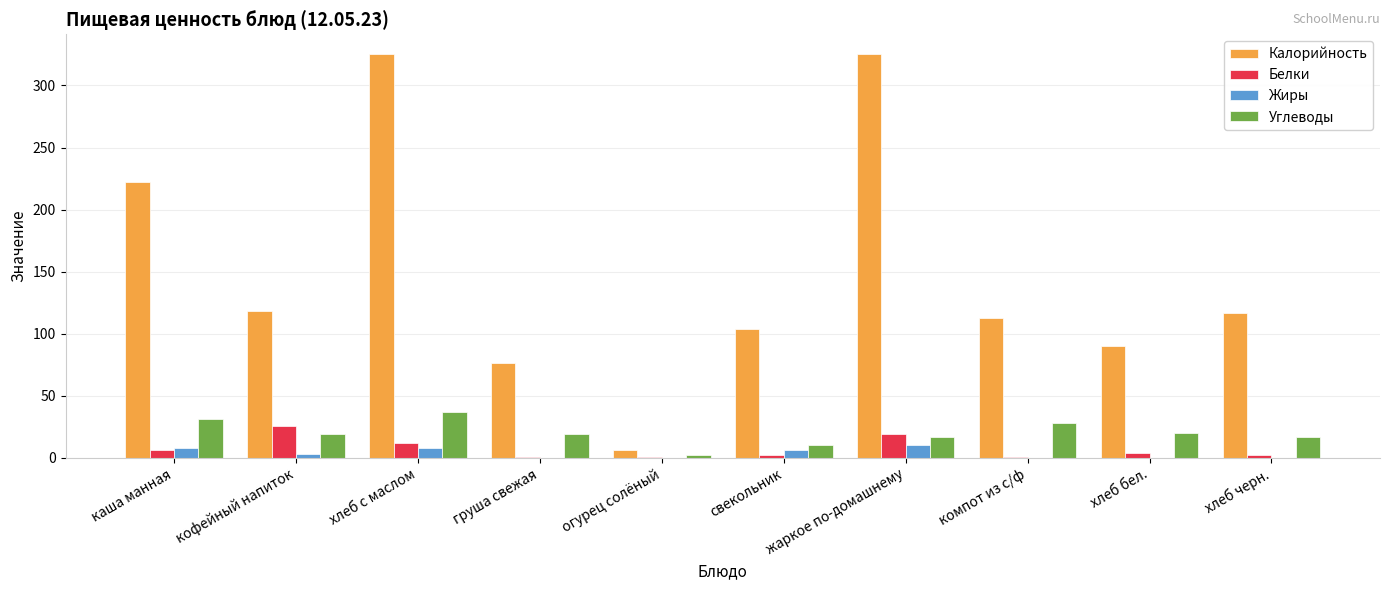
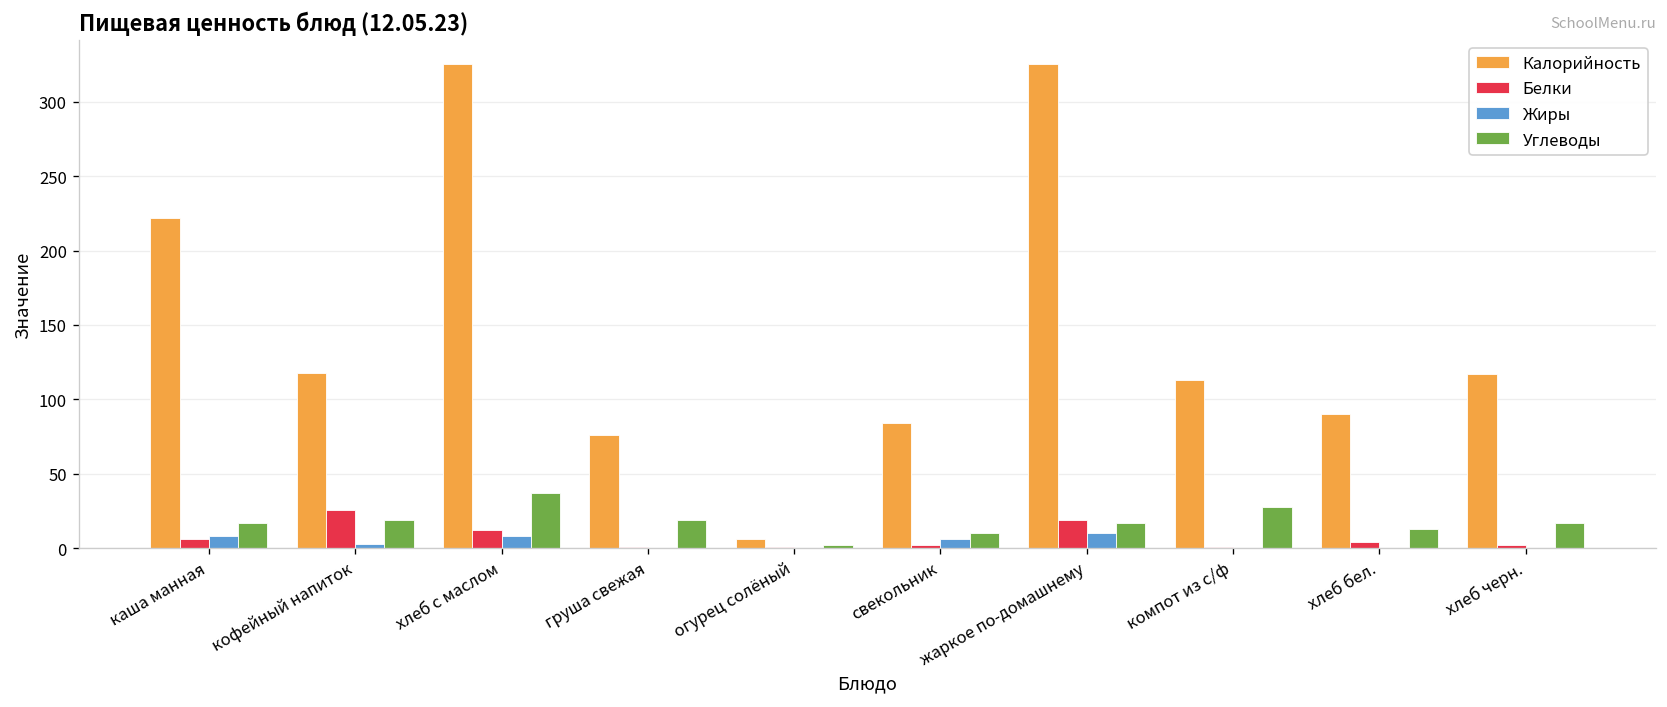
  {
    "Калорийность": {
      "каша манная": 222,
      "кофейный напиток": 118,
      "хлеб с маслом": 325,
      "груша свежая": 76,
      "огурец солёный": 6,
-     "свекольник": 104,
+     "свекольник": 84,
      "жаркое по-домашнему": 325,
      "компот из с/ф": 113,
      "хлеб бел.": 90,
      "хлеб черн.": 117
    },
    "Белки": {
      "каша манная": 6,
      "кофейный напиток": 26,
      "хлеб с маслом": 12,
      "жаркое по-домашнему": 19,
      "хлеб бел.": 4
    },
    "Жиры": {
      "каша манная": 8,
      "кофейный напиток": 3,
      "хлеб с маслом": 8,
      "груша свежая": 0,
      "огурец солёный": 0,
      "свекольник": 6,
      "жаркое по-домашнему": 10,
      "компот из с/ф": 0,
      "хлеб бел.": 0,
      "хлеб черн.": 0
    },
    "Углеводы": {
-     "каша манная": 31,
+     "каша манная": 17,
      "кофейный напиток": 19,
      "хлеб с маслом": 37,
      "груша свежая": 19,
      "свекольник": 10,
      "жаркое по-домашнему": 17,
      "компот из с/ф": 28,
-     "хлеб бел.": 20,
+     "хлеб бел.": 13,
      "хлеб черн.": 17
    }
  }
